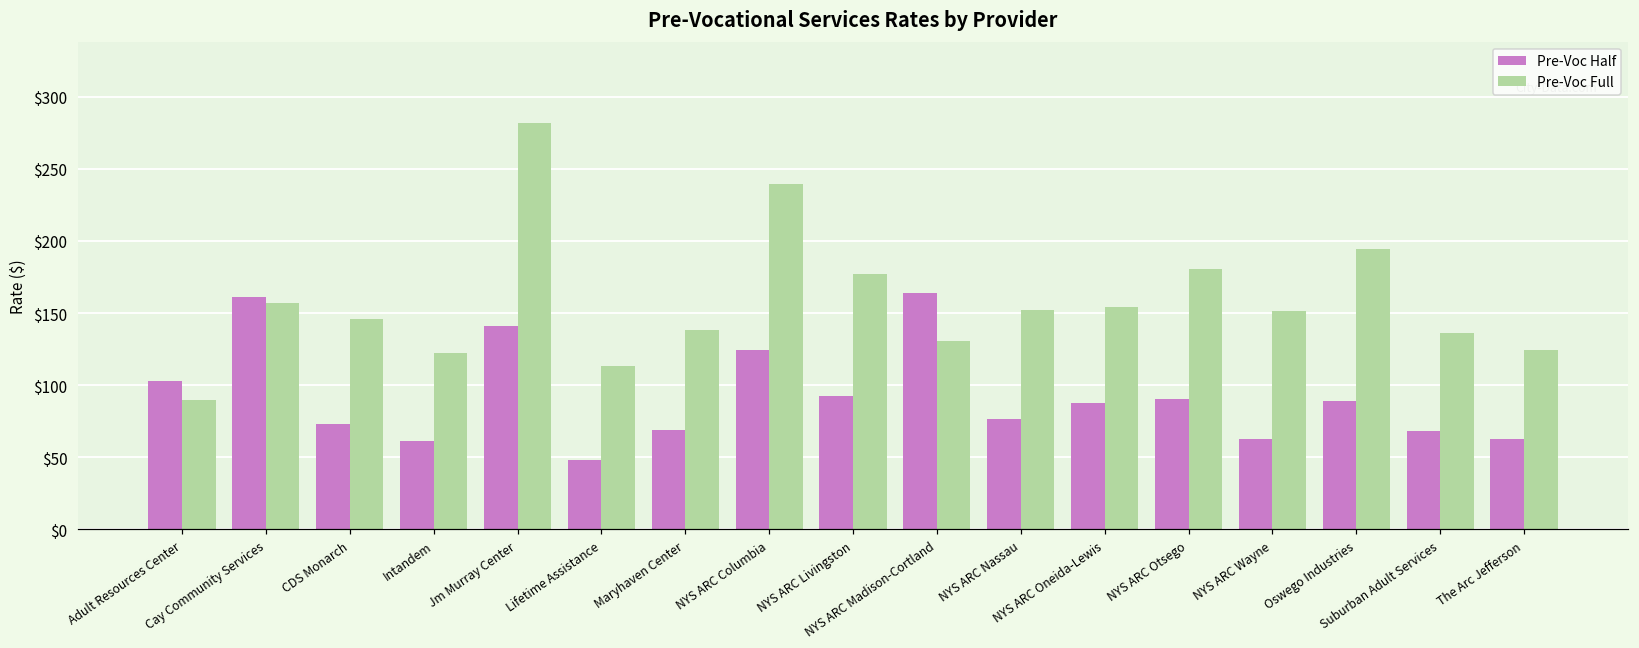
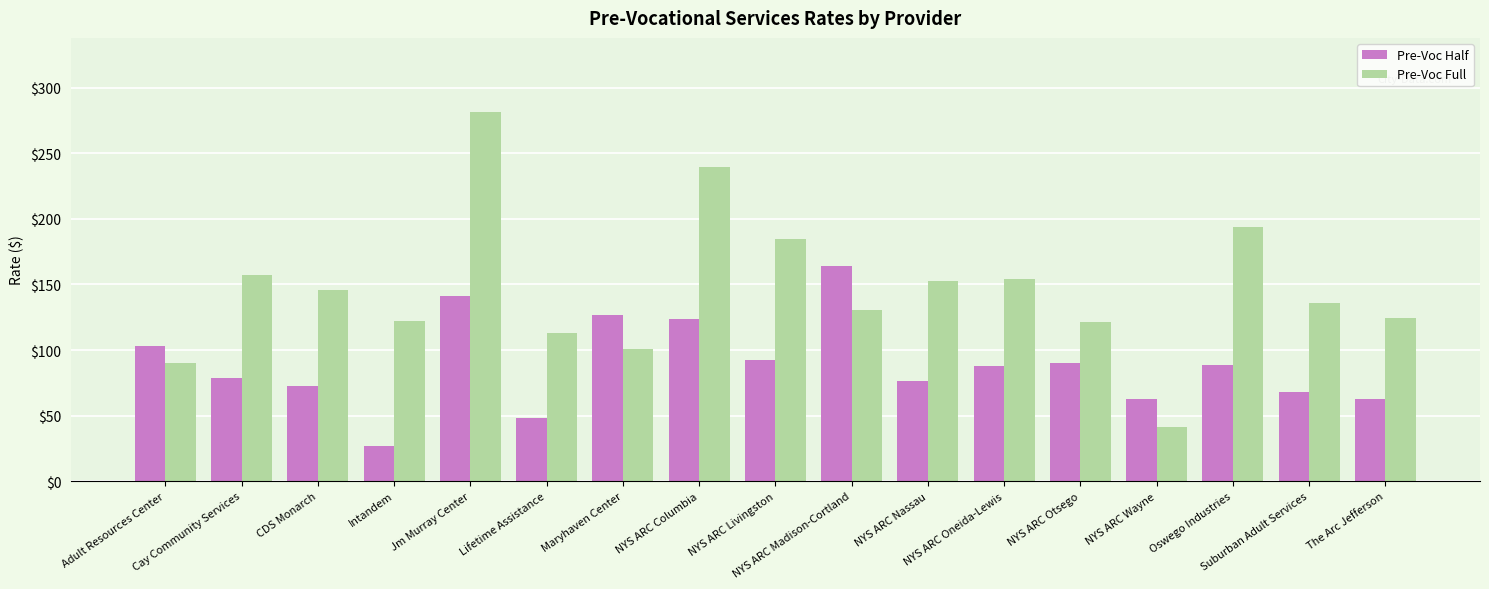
  {
    "Pre-Voc Half": {
      "Adult Resources Center": "$103",
-     "Cay Community Services": "$161",
+     "Cay Community Services": "$79",
      "CDS Monarch": "$73",
-     "Intandem": "$61",
+     "Intandem": "$27",
      "Jm Murray Center": "$141",
      "Lifetime Assistance": "$48",
-     "Maryhaven Center": "$69",
+     "Maryhaven Center": "$127",
      "NYS ARC Columbia": "$124",
      "NYS ARC Livingston": "$92",
      "NYS ARC Madison-Cortland": "$164",
      "NYS ARC Nassau": "$76",
      "NYS ARC Oneida-Lewis": "$88",
      "NYS ARC Otsego": "$90",
      "NYS ARC Wayne": "$63",
      "Oswego Industries": "$89",
      "Suburban Adult Services": "$68",
      "The Arc Jefferson": "$62"
    },
    "Pre-Voc Full": {
      "Adult Resources Center": "$90",
      "Cay Community Services": "$157",
      "CDS Monarch": "$146",
      "Intandem": "$122",
      "Jm Murray Center": "$282",
      "Lifetime Assistance": "$113",
-     "Maryhaven Center": "$138",
+     "Maryhaven Center": "$101",
      "NYS ARC Columbia": "$240",
-     "NYS ARC Livingston": "$177",
+     "NYS ARC Livingston": "$185",
      "NYS ARC Madison-Cortland": "$131",
      "NYS ARC Nassau": "$152",
      "NYS ARC Oneida-Lewis": "$154",
-     "NYS ARC Otsego": "$180",
-     "NYS ARC Wayne": "$151",
+     "NYS ARC Otsego": "$121",
+     "NYS ARC Wayne": "$41",
      "Oswego Industries": "$194",
      "Suburban Adult Services": "$136",
      "The Arc Jefferson": "$125"
    }
  }
